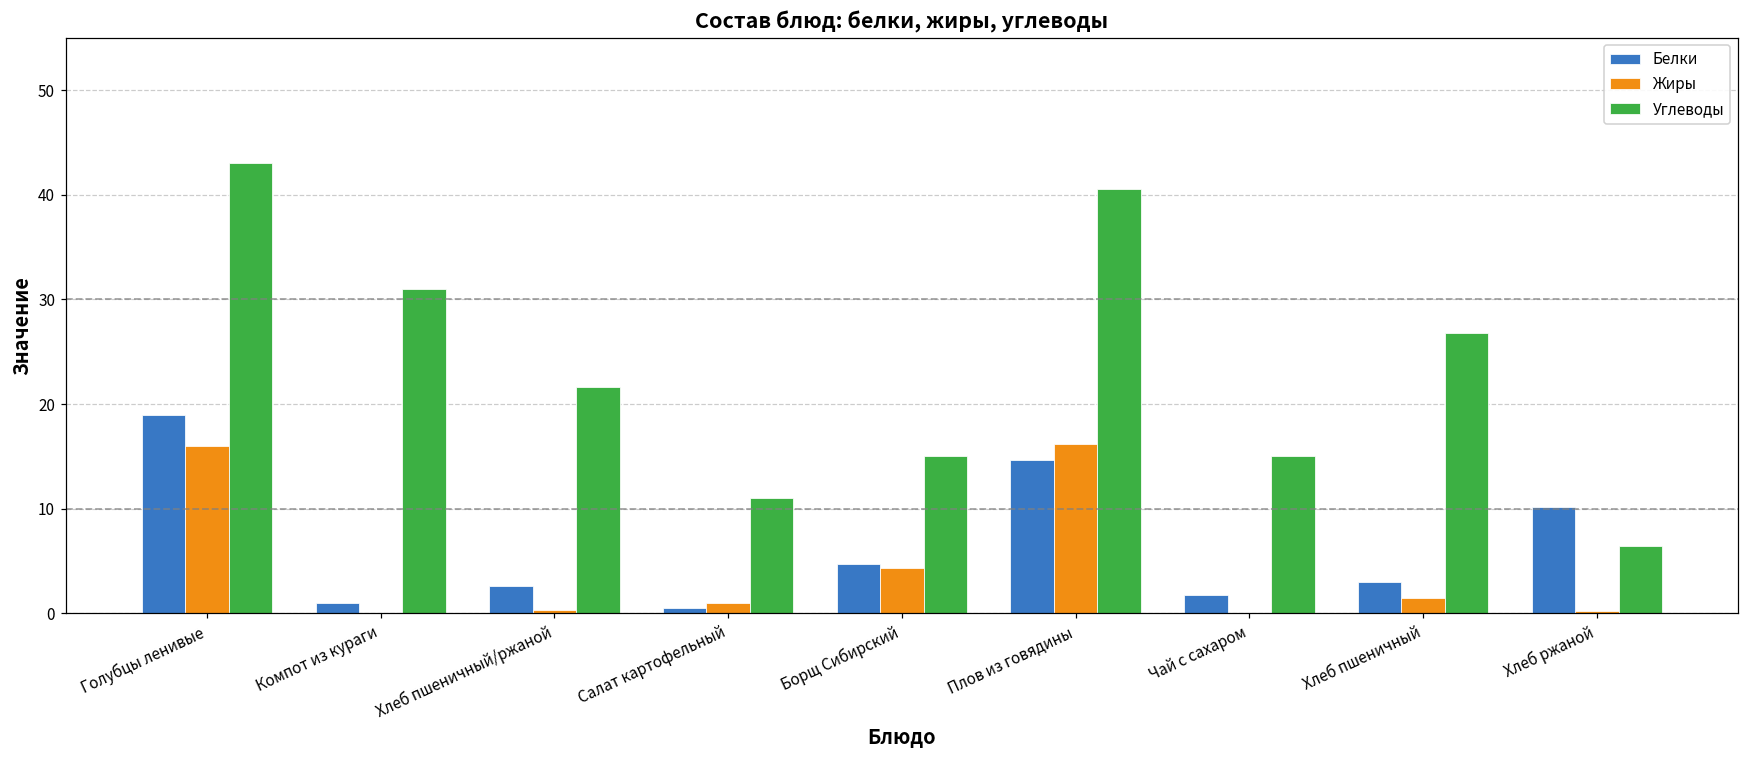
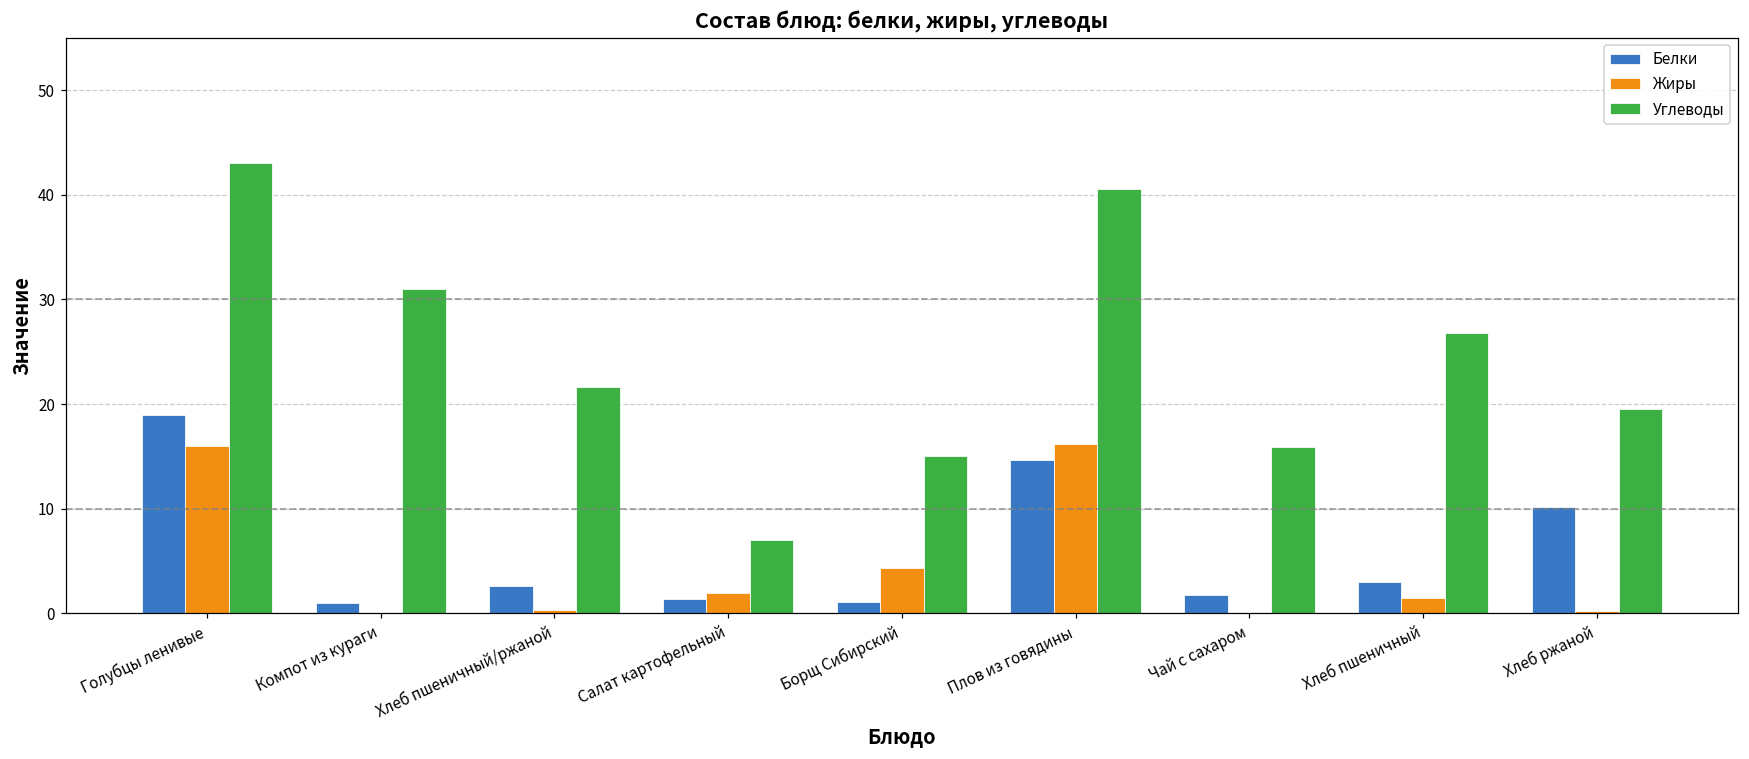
  {
    "Белки": {
      "Голубцы ленивые": 19,
      "Компот из кураги": 1,
      "Хлеб пшеничный/ржаной": 3,
-     "Салат картофельный": 0.5,
-     "Борщ Сибирский": 5,
+     "Салат картофельный": 1.4,
+     "Борщ Сибирский": 1,
      "Плов из говядины": 15,
      "Чай с сахаром": 2,
      "Хлеб пшеничный": 3,
      "Хлеб ржаной": 10
    },
    "Жиры": {
      "Голубцы ленивые": 16,
      "Хлеб пшеничный/ржаной": 0,
-     "Салат картофельный": 1,
+     "Салат картофельный": 2,
      "Борщ Сибирский": 4,
      "Плов из говядины": 16,
      "Хлеб пшеничный": 2
    },
    "Углеводы": {
      "Голубцы ленивые": 43,
      "Компот из кураги": 31,
      "Хлеб пшеничный/ржаной": 22,
-     "Салат картофельный": 11,
+     "Салат картофельный": 7,
      "Борщ Сибирский": 15,
      "Плов из говядины": 41,
-     "Чай с сахаром": 15,
+     "Чай с сахаром": 16,
      "Хлеб пшеничный": 27,
-     "Хлеб ржаной": 6
+     "Хлеб ржаной": 20
    }
  }
